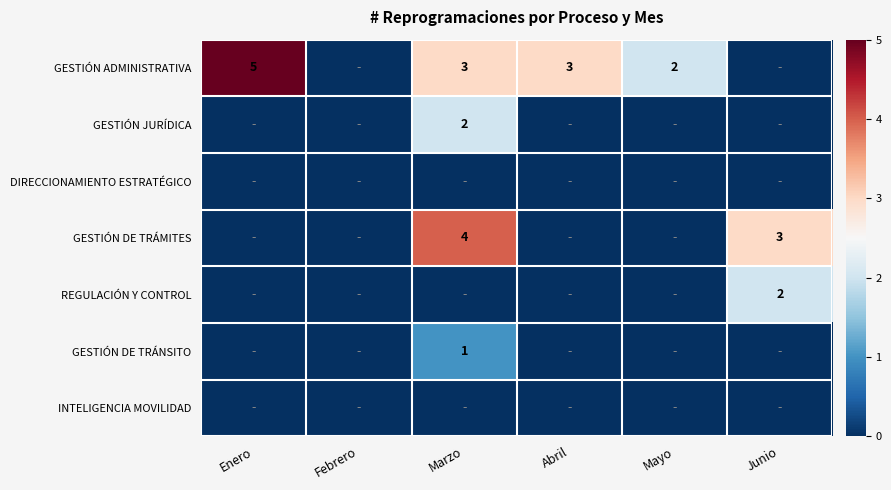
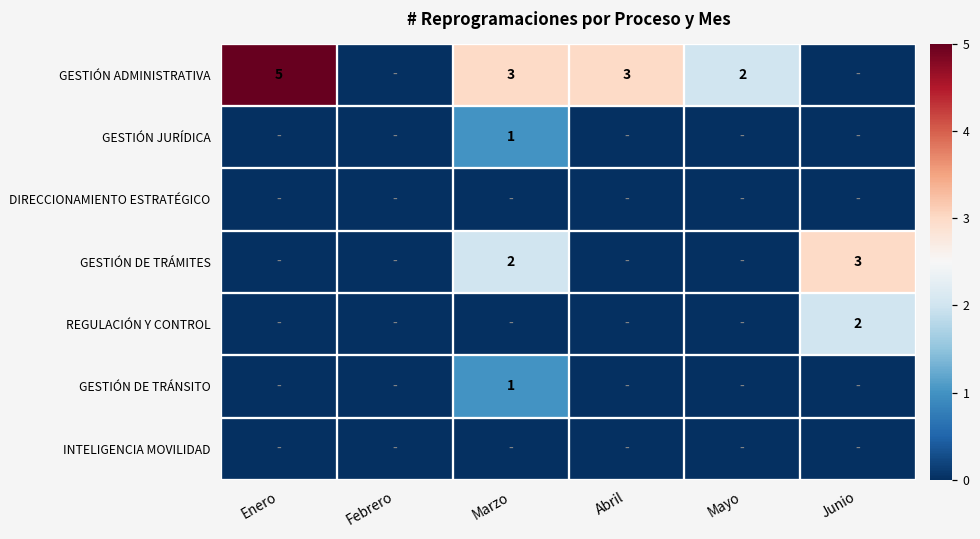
  {
    "GESTIÓN ADMINISTRATIVA": {
      "Enero": 5,
      "Marzo": 3,
      "Abril": 3,
      "Mayo": 2
    },
    "GESTIÓN JURÍDICA": {
-     "Marzo": 2
+     "Marzo": 1
    },
    "GESTIÓN DE TRÁMITES": {
-     "Marzo": 4,
+     "Marzo": 2,
      "Junio": 3
    },
    "REGULACIÓN Y CONTROL": {
      "Junio": 2
    },
    "GESTIÓN DE TRÁNSITO": {
      "Marzo": 1
    }
  }
